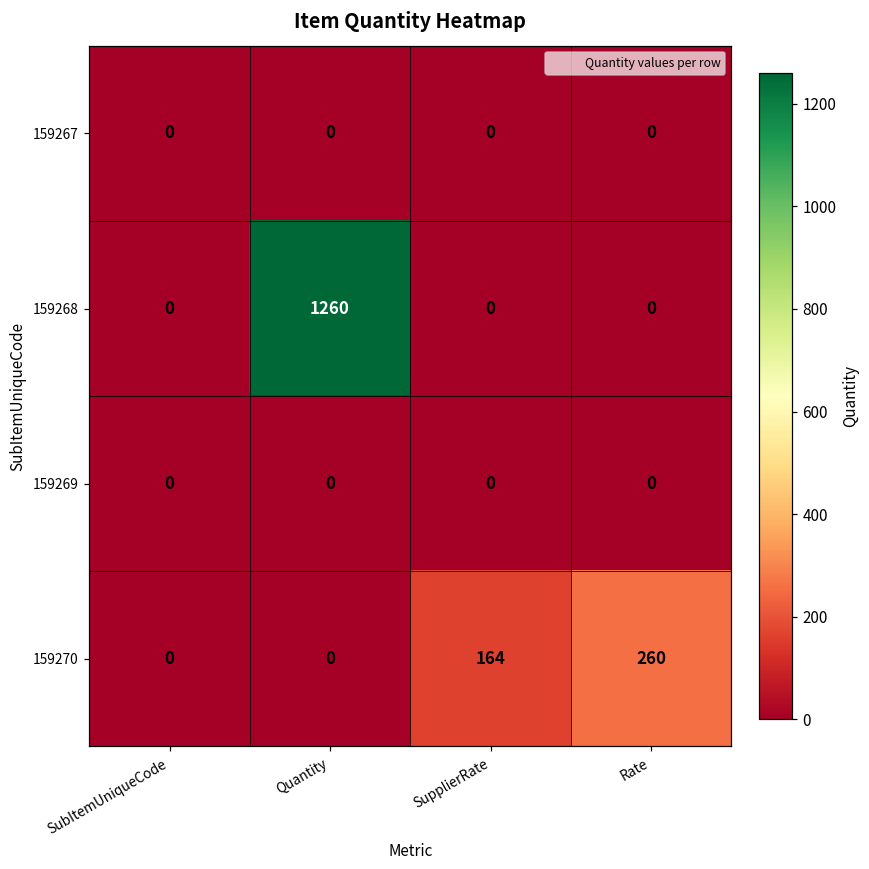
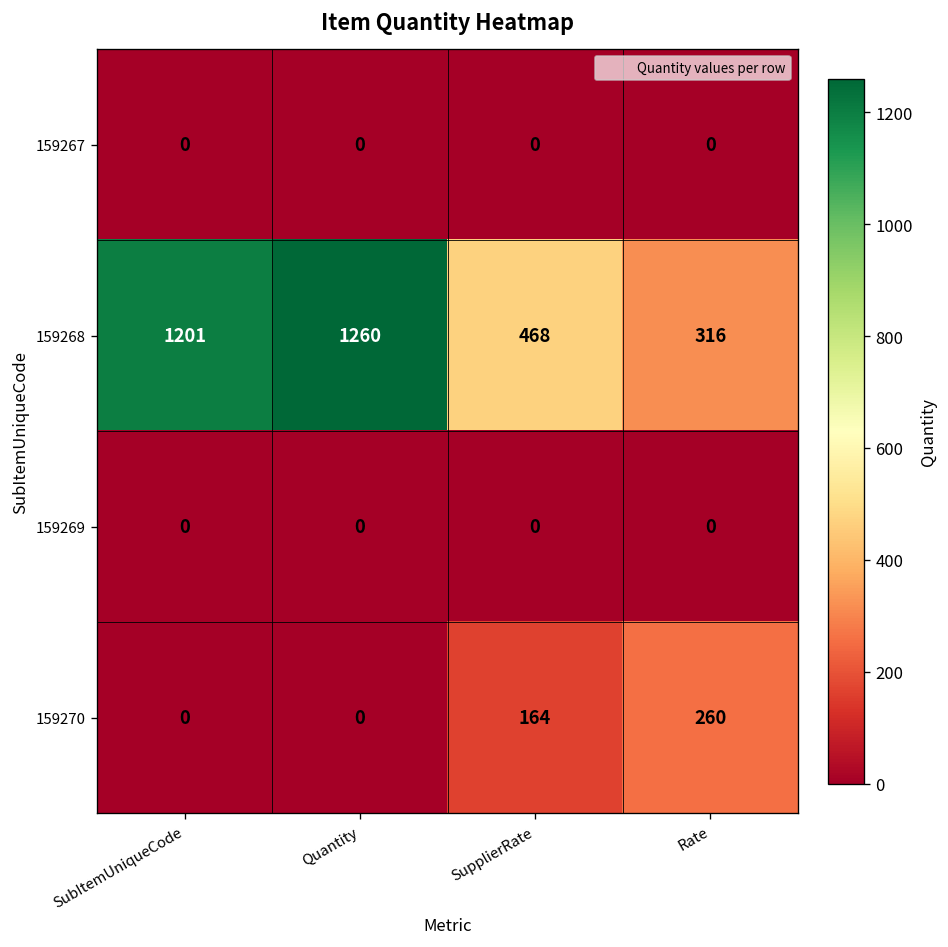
  {
    "159267": {
      "SubItemUniqueCode": 0,
      "Quantity": 0,
      "SupplierRate": 0,
      "Rate": 0
    },
    "159268": {
-     "SubItemUniqueCode": 0,
+     "SubItemUniqueCode": 1201,
      "Quantity": 1260,
-     "SupplierRate": 0,
-     "Rate": 0
+     "SupplierRate": 468,
+     "Rate": 316
    },
    "159269": {
      "SubItemUniqueCode": 0,
      "Quantity": 0,
      "SupplierRate": 0,
      "Rate": 0
    },
    "159270": {
      "SubItemUniqueCode": 0,
      "Quantity": 0,
      "SupplierRate": 164,
      "Rate": 260
    }
  }
